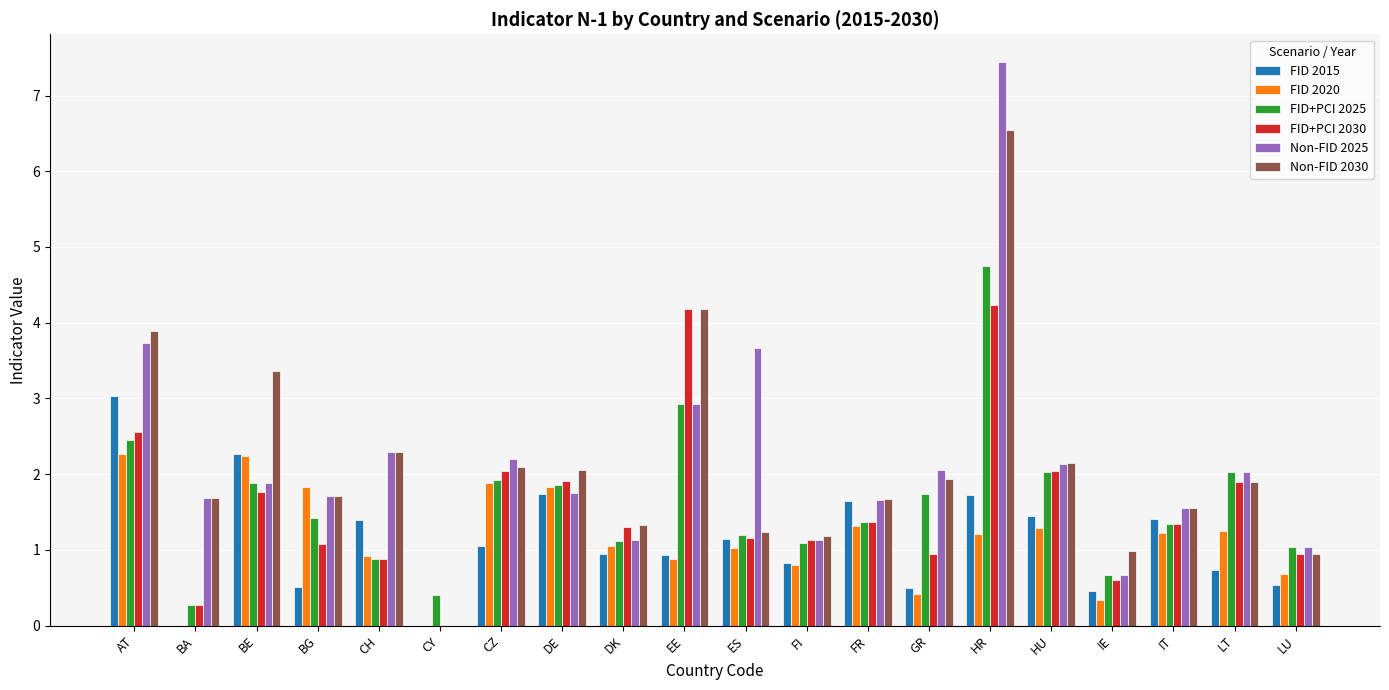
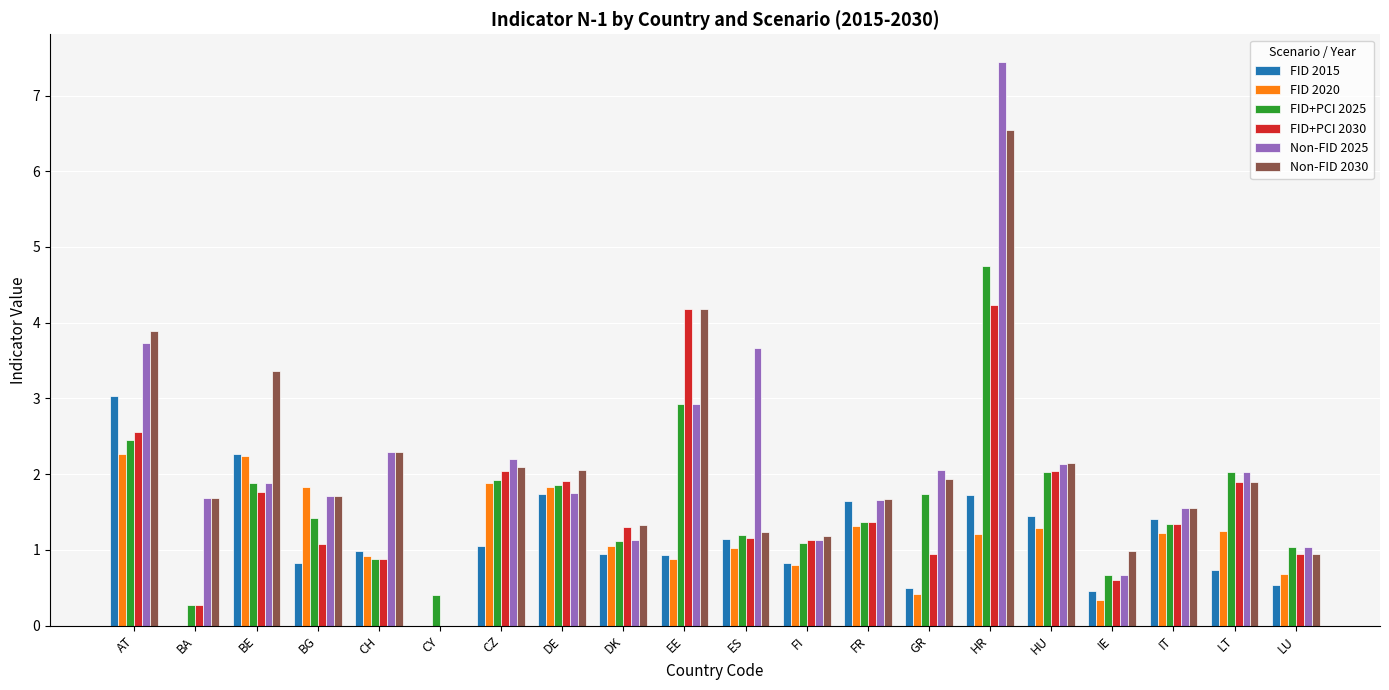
  {
    "FID 2015": {
      "AT": 3.0,
      "BA": 0.0,
      "BE": 2.3,
-     "BG": 0.5,
-     "CH": 1.4,
+     "BG": 0.8,
+     "CH": 1.0,
      "CY": 0.0,
      "CZ": 1.1,
      "DE": 1.7,
      "DK": 1.0,
      "EE": 0.9,
      "ES": 1.2,
      "FI": 0.8,
      "FR": 1.6,
      "GR": 0.5,
      "HR": 1.7,
      "HU": 1.4,
      "IE": 0.5,
      "IT": 1.4,
      "LT": 0.7,
      "LU": 0.5
    },
    "FID 2020": {
      "AT": 2.3,
      "BA": 0.0,
      "BE": 2.2,
      "BG": 1.8,
      "CH": 0.9,
      "CY": 0.0,
      "CZ": 1.9,
      "DE": 1.8,
      "DK": 1.1,
      "EE": 0.9,
      "ES": 1.0,
      "FI": 0.8,
      "FR": 1.3,
      "GR": 0.4,
      "HR": 1.2,
      "HU": 1.3,
      "IE": 0.3,
      "IT": 1.2,
      "LT": 1.3,
      "LU": 0.7
    },
    "FID+PCI 2025": {
      "AT": 2.5,
      "BA": 0.3,
      "BE": 1.9,
      "BG": 1.4,
      "CH": 0.9,
      "CY": 0.4,
      "CZ": 1.9,
      "DE": 1.9,
      "DK": 1.1,
      "EE": 2.9,
      "ES": 1.2,
      "FI": 1.1,
      "FR": 1.4,
      "GR": 1.7,
      "HR": 4.7,
      "HU": 2.0,
      "IE": 0.7,
      "IT": 1.3,
      "LT": 2.0,
      "LU": 1.0
    },
    "FID+PCI 2030": {
      "AT": 2.6,
      "BA": 0.3,
      "BE": 1.8,
      "BG": 1.1,
      "CH": 0.9,
      "CY": 0.0,
      "CZ": 2.0,
      "DE": 1.9,
      "DK": 1.3,
      "EE": 4.2,
      "ES": 1.2,
      "FI": 1.1,
      "FR": 1.4,
      "GR": 0.9,
      "HR": 4.2,
      "HU": 2.0,
      "IE": 0.6,
      "IT": 1.3,
      "LT": 1.9,
      "LU": 0.9
    },
    "Non-FID 2025": {
      "AT": 3.7,
      "BA": 1.7,
      "BE": 1.9,
      "BG": 1.7,
      "CH": 2.3,
      "CY": 0.0,
      "CZ": 2.2,
      "DE": 1.7,
      "DK": 1.1,
      "EE": 2.9,
      "ES": 3.7,
      "FI": 1.1,
      "FR": 1.7,
      "GR": 2.1,
      "HR": 7.4,
      "HU": 2.1,
      "IE": 0.7,
      "IT": 1.6,
      "LT": 2.0,
      "LU": 1.0
    },
    "Non-FID 2030": {
      "AT": 3.9,
      "BA": 1.7,
      "BE": 3.4,
      "BG": 1.7,
      "CH": 2.3,
      "CY": 0.0,
      "CZ": 2.1,
      "DE": 2.0,
      "DK": 1.3,
      "EE": 4.2,
      "ES": 1.2,
      "FI": 1.2,
      "FR": 1.7,
      "GR": 1.9,
      "HR": 6.5,
      "HU": 2.1,
      "IE": 1.0,
      "IT": 1.5,
      "LT": 1.9,
      "LU": 0.9
    }
  }
